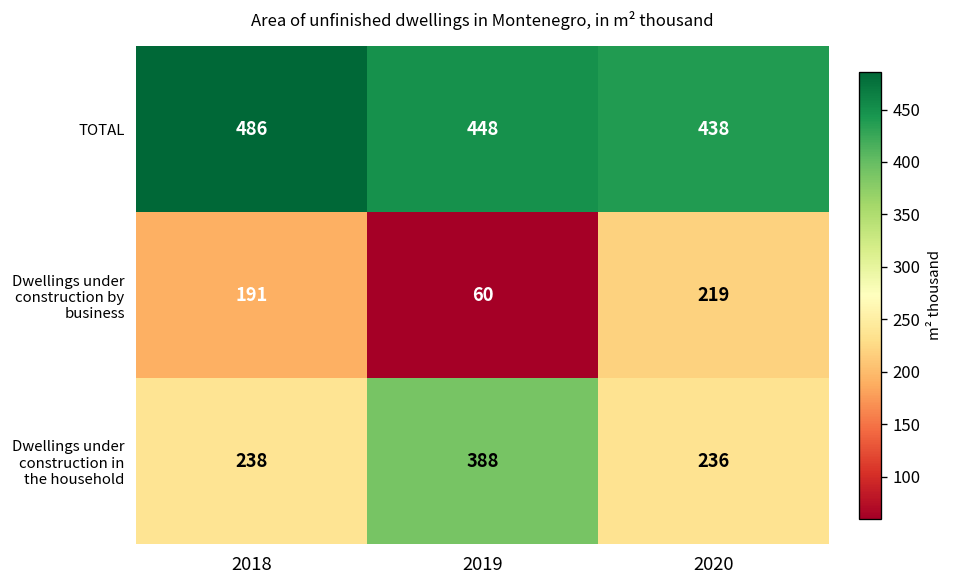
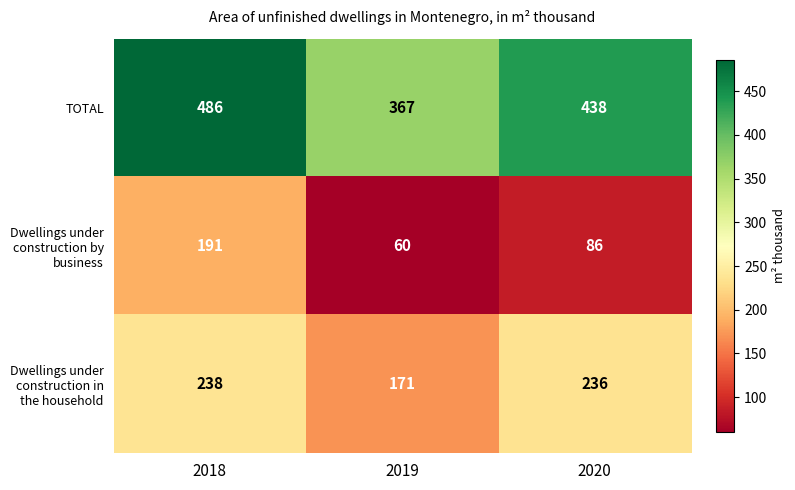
  {
    "TOTAL": {
      "2018": 486,
-     "2019": 448,
+     "2019": 367,
      "2020": 438
    },
    "Dwellings under construction by business": {
      "2018": 191,
      "2019": 60,
-     "2020": 219
+     "2020": 86
    },
    "Dwellings under construction in the household": {
      "2018": 238,
-     "2019": 388,
+     "2019": 171,
      "2020": 236
    }
  }
